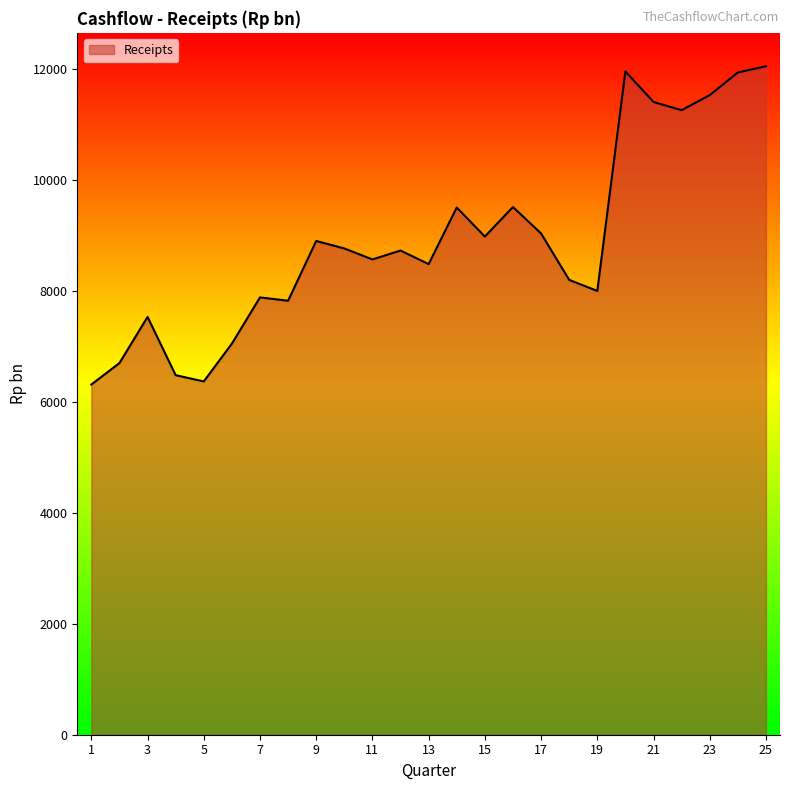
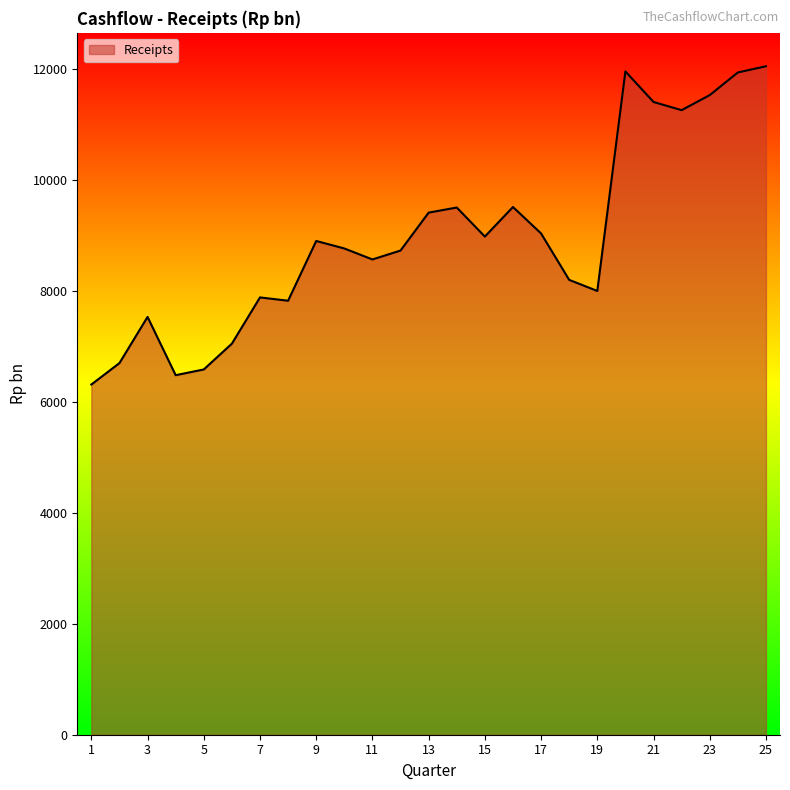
  {
    "1": 6300,
    "3": 7500,
-   "5": 6400,
+   "5": 6600,
    "7": 7900,
    "9": 8900,
    "11": 8600,
-   "13": 8500,
+   "13": 9400,
    "15": 9000,
    "17": 9000,
    "19": 8000,
    "21": 11400,
    "23": 11500,
    "25": 12000
  }
